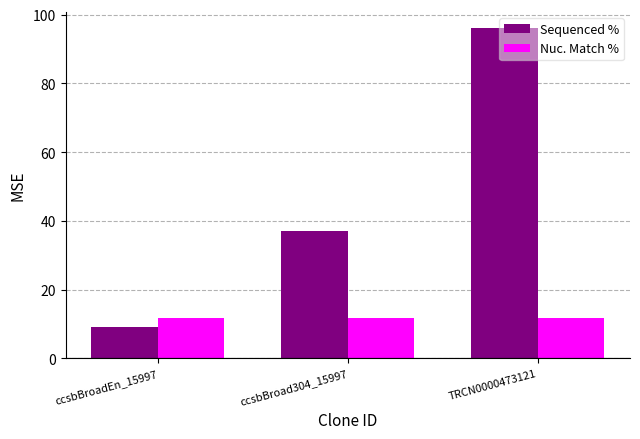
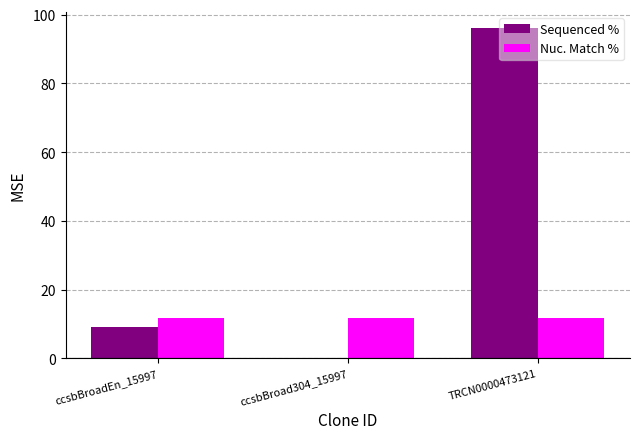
  {
    "Sequenced %": {
      "ccsbBroadEn_15997": 9,
-     "ccsbBroad304_15997": 37
+     "ccsbBroad304_15997": 0
    },
    "Nuc. Match %": {
      "ccsbBroadEn_15997": 12,
      "ccsbBroad304_15997": 12,
      "TRCN0000473121": 12
    }
  }
